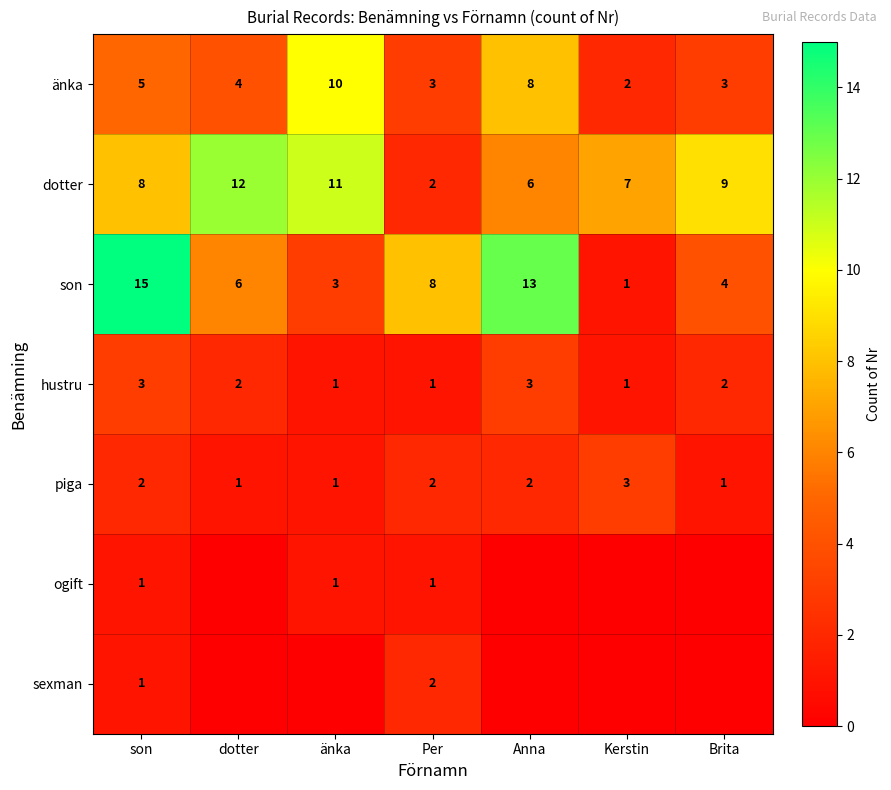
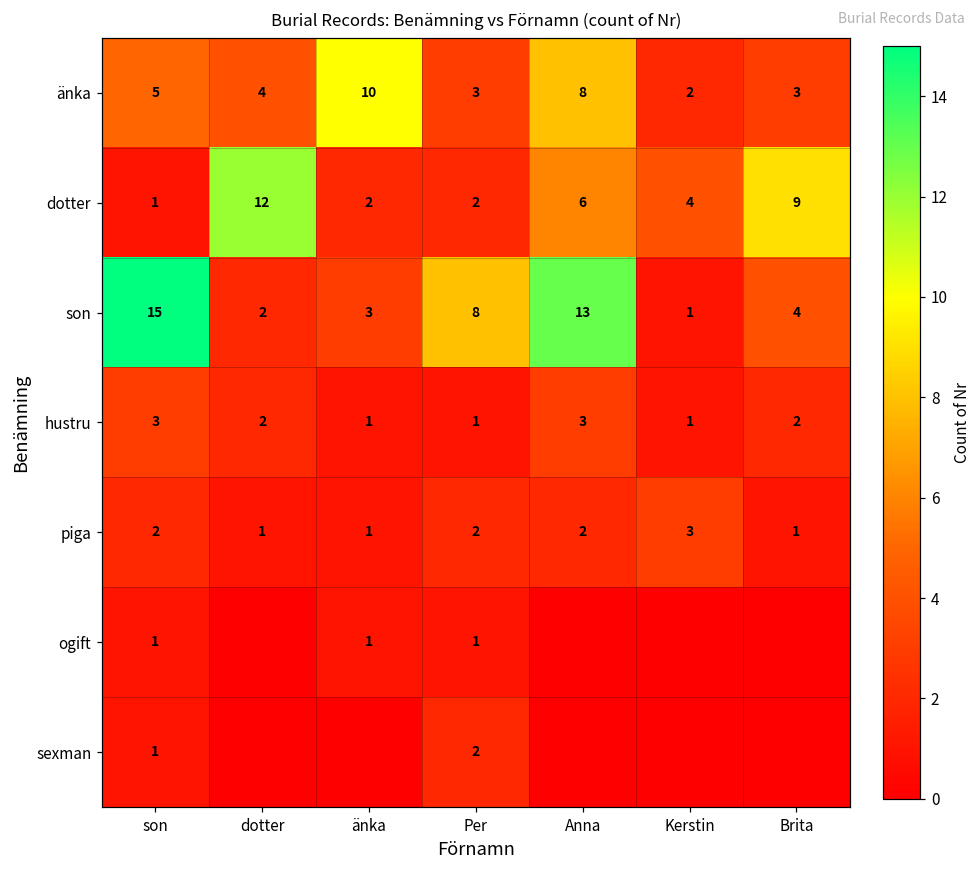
  {
    "änka": {
      "son": 5,
      "dotter": 4,
      "änka": 10,
      "Per": 3,
      "Anna": 8,
      "Kerstin": 2,
      "Brita": 3
    },
    "dotter": {
-     "son": 8,
+     "son": 1,
      "dotter": 12,
-     "änka": 11,
+     "änka": 2,
      "Per": 2,
      "Anna": 6,
-     "Kerstin": 7,
+     "Kerstin": 4,
      "Brita": 9
    },
    "son": {
      "son": 15,
-     "dotter": 6,
+     "dotter": 2,
      "änka": 3,
      "Per": 8,
      "Anna": 13,
      "Kerstin": 1,
      "Brita": 4
    },
    "hustru": {
      "son": 3,
      "dotter": 2,
      "änka": 1,
      "Per": 1,
      "Anna": 3,
      "Kerstin": 1,
      "Brita": 2
    },
    "piga": {
      "son": 2,
      "dotter": 1,
      "änka": 1,
      "Per": 2,
      "Anna": 2,
      "Kerstin": 3,
      "Brita": 1
    },
    "ogift": {
      "son": 1,
      "änka": 1,
      "Per": 1
    },
    "sexman": {
      "son": 1,
      "Per": 2
    }
  }
